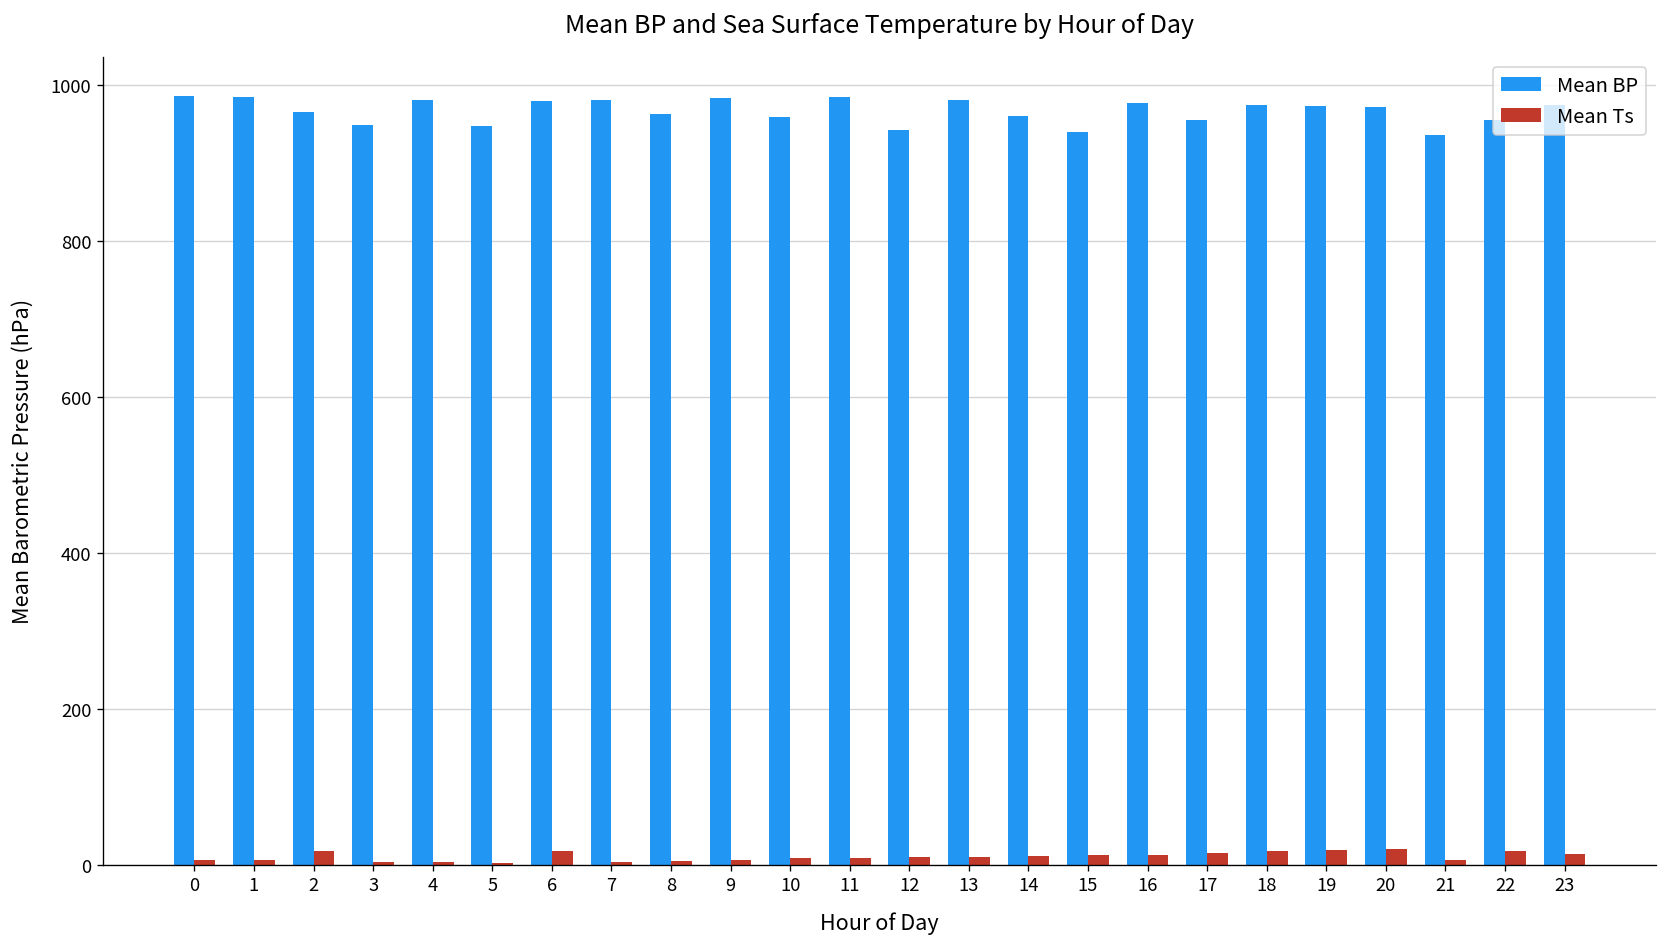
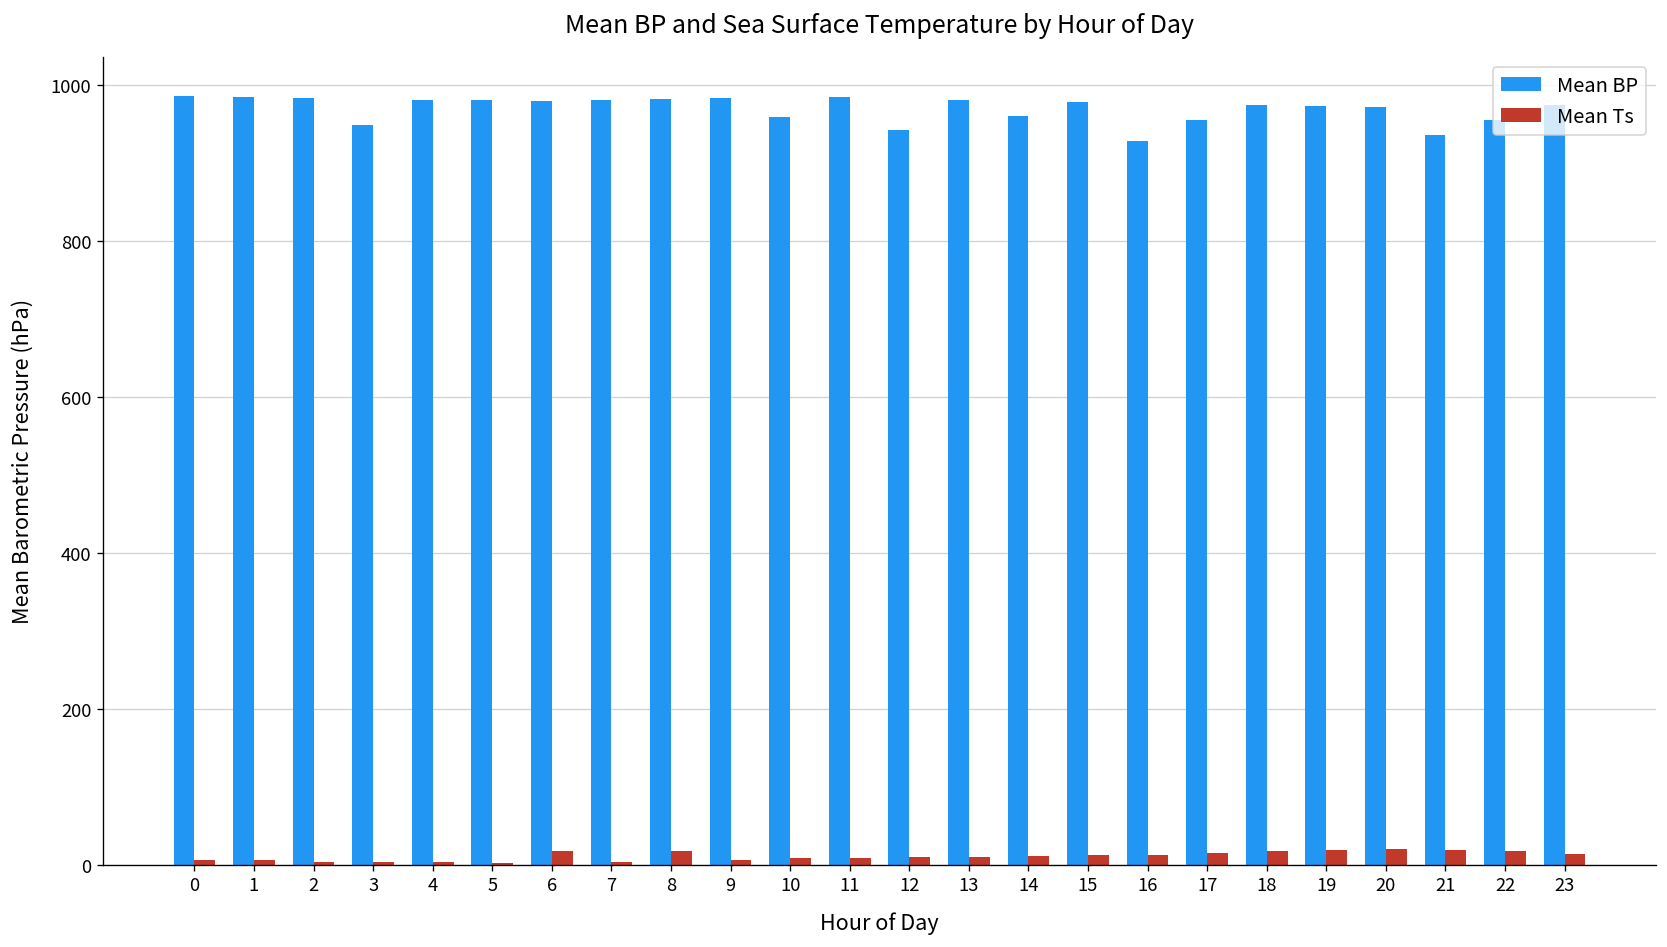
  {
    "Mean BP": {
      "0": 990,
      "1": 990,
-     "2": 970,
+     "2": 980,
      "3": 950,
      "4": 980,
-     "5": 950,
+     "5": 980,
      "6": 980,
      "7": 980,
-     "8": 960,
+     "8": 980,
      "9": 980,
      "10": 960,
      "11": 980,
      "12": 940,
      "13": 980,
      "14": 960,
-     "15": 940,
-     "16": 980,
+     "15": 980,
+     "16": 930,
      "17": 960,
      "18": 970,
      "19": 970,
      "20": 970,
      "21": 940
    },
    "Mean Ts": {
      "0": 10,
      "1": 10,
-     "2": 20,
+     "2": 0,
      "6": 20,
      "7": 0,
-     "8": 10,
+     "8": 20,
      "9": 10,
      "10": 10,
      "11": 10,
      "12": 10,
      "13": 10,
      "14": 10,
      "15": 10,
      "16": 10,
      "17": 20,
      "18": 20,
      "19": 20,
      "20": 20,
-     "21": 10,
+     "21": 20,
      "22": 20,
      "23": 10
    }
  }
